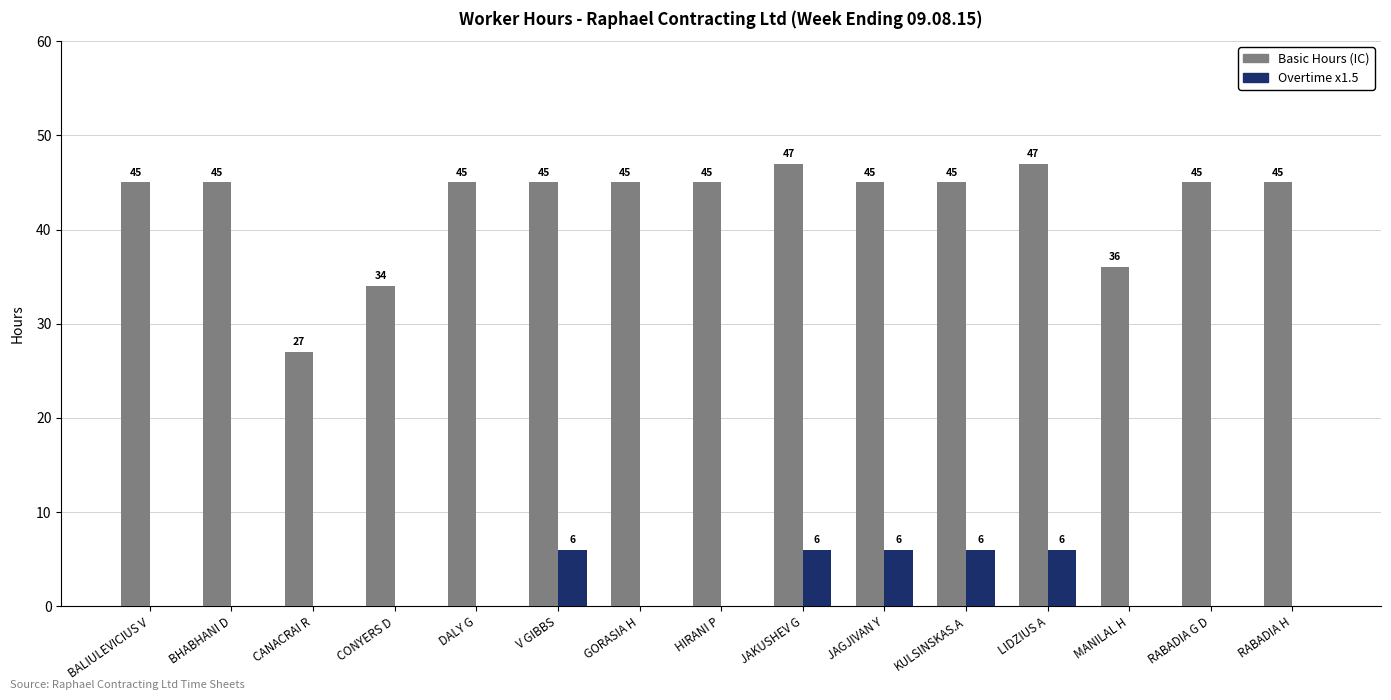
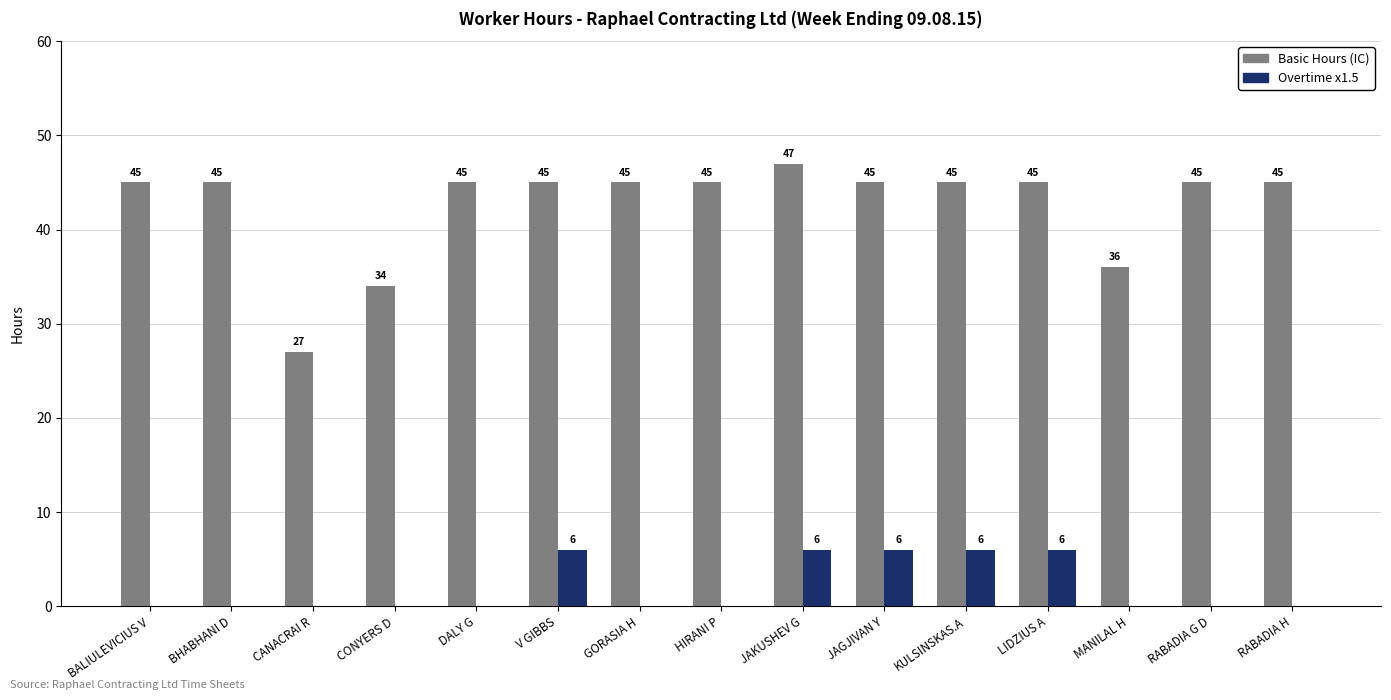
  {
    "Basic Hours (IC)": {
      "BALIULEVICIUS V": 45,
      "BHABHANI D": 45,
      "CANACRAI R": 27,
      "CONYERS D": 34,
      "DALY G": 45,
      "V GIBBS": 45,
      "GORASIA H": 45,
      "HIRANI P": 45,
      "JAKUSHEV G": 47,
      "JAGJIVAN Y": 45,
      "KULSINSKAS.A": 45,
-     "LIDZIUS A": 47,
+     "LIDZIUS A": 45,
      "MANILAL H": 36,
      "RABADIA G D": 45,
      "RABADIA H": 45
    },
    "Overtime x1.5": {
      "V GIBBS": 6,
      "JAKUSHEV G": 6,
      "JAGJIVAN Y": 6,
      "KULSINSKAS.A": 6,
      "LIDZIUS A": 6
    }
  }
